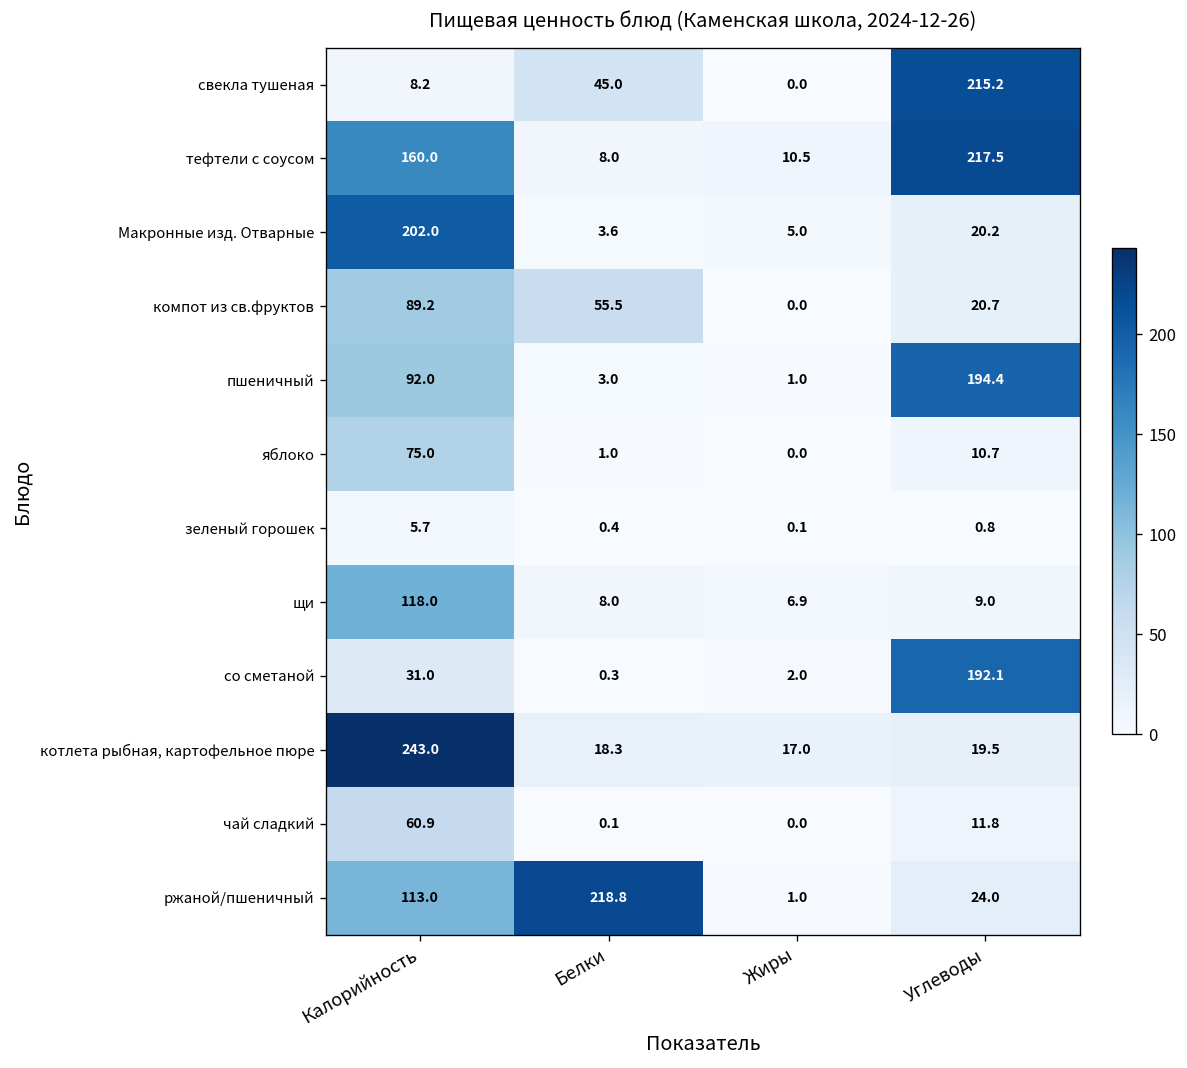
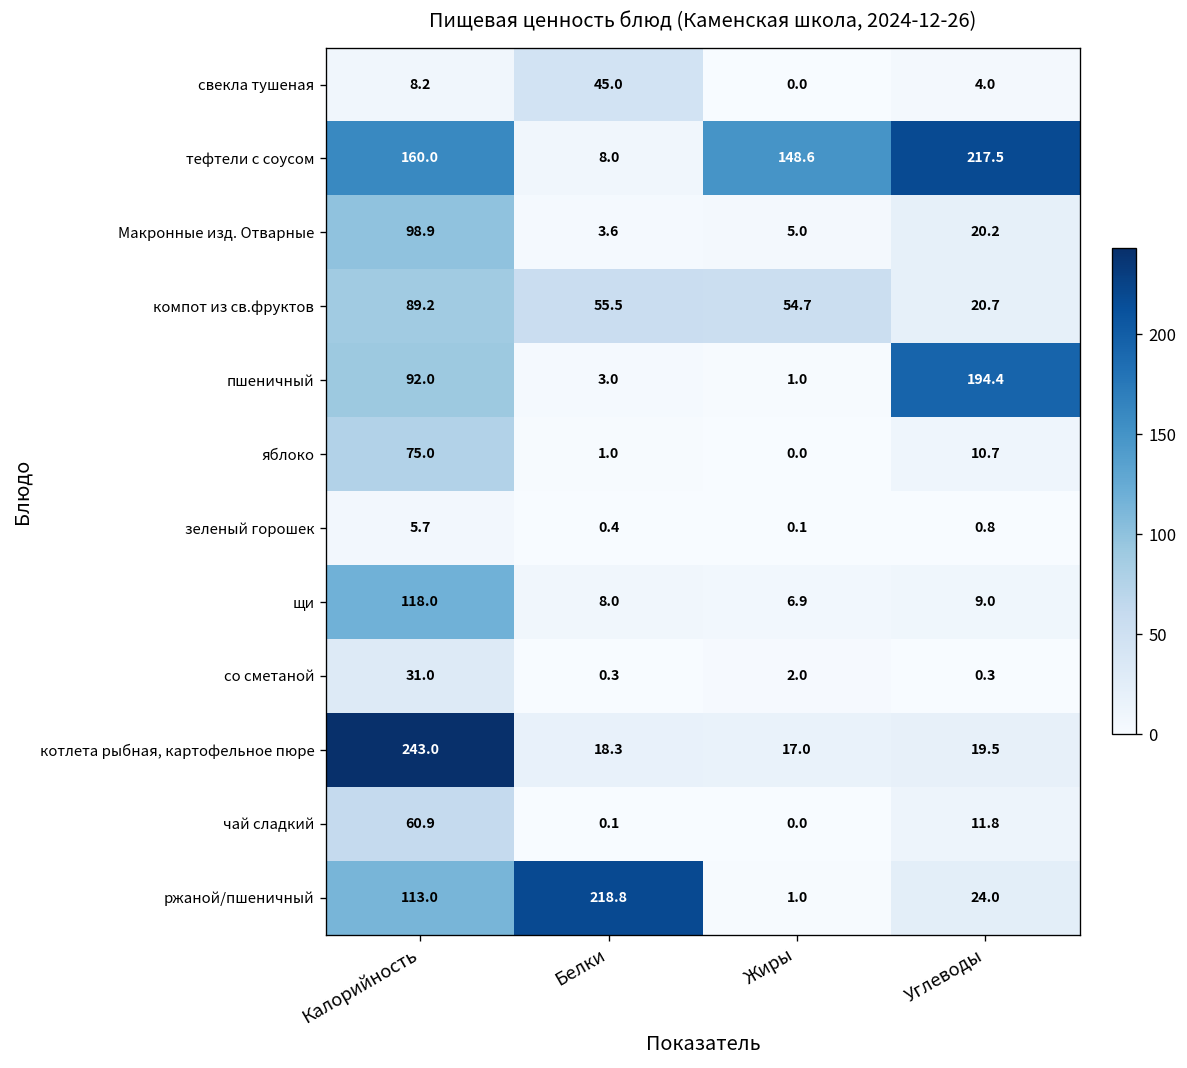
  {
    "свекла тушеная": {
      "Калорийность": 8.2,
      "Белки": 45.0,
      "Жиры": 0.0,
-     "Углеводы": 215.2
+     "Углеводы": 4.0
    },
    "тефтели с соусом": {
      "Калорийность": 160.0,
      "Белки": 8.0,
-     "Жиры": 10.5,
+     "Жиры": 148.6,
      "Углеводы": 217.5
    },
    "Макронные изд. Отварные": {
-     "Калорийность": 202.0,
+     "Калорийность": 98.9,
      "Белки": 3.6,
      "Жиры": 5.0,
      "Углеводы": 20.2
    },
    "компот из св.фруктов": {
      "Калорийность": 89.2,
      "Белки": 55.5,
-     "Жиры": 0.0,
+     "Жиры": 54.7,
      "Углеводы": 20.7
    },
    "пшеничный": {
      "Калорийность": 92.0,
      "Белки": 3.0,
      "Жиры": 1.0,
      "Углеводы": 194.4
    },
    "яблоко": {
      "Калорийность": 75.0,
      "Белки": 1.0,
      "Жиры": 0.0,
      "Углеводы": 10.7
    },
    "зеленый горошек": {
      "Калорийность": 5.7,
      "Белки": 0.4,
      "Жиры": 0.1,
      "Углеводы": 0.8
    },
    "щи": {
      "Калорийность": 118.0,
      "Белки": 8.0,
      "Жиры": 6.9,
      "Углеводы": 9.0
    },
    "со сметаной": {
      "Калорийность": 31.0,
      "Белки": 0.3,
      "Жиры": 2.0,
-     "Углеводы": 192.1
+     "Углеводы": 0.3
    },
    "котлета рыбная, картофельное пюре": {
      "Калорийность": 243.0,
      "Белки": 18.3,
      "Жиры": 17.0,
      "Углеводы": 19.5
    },
    "чай сладкий": {
      "Калорийность": 60.9,
      "Белки": 0.1,
      "Жиры": 0.0,
      "Углеводы": 11.8
    },
    "ржаной/пшеничный": {
      "Калорийность": 113.0,
      "Белки": 218.8,
      "Жиры": 1.0,
      "Углеводы": 24.0
    }
  }
